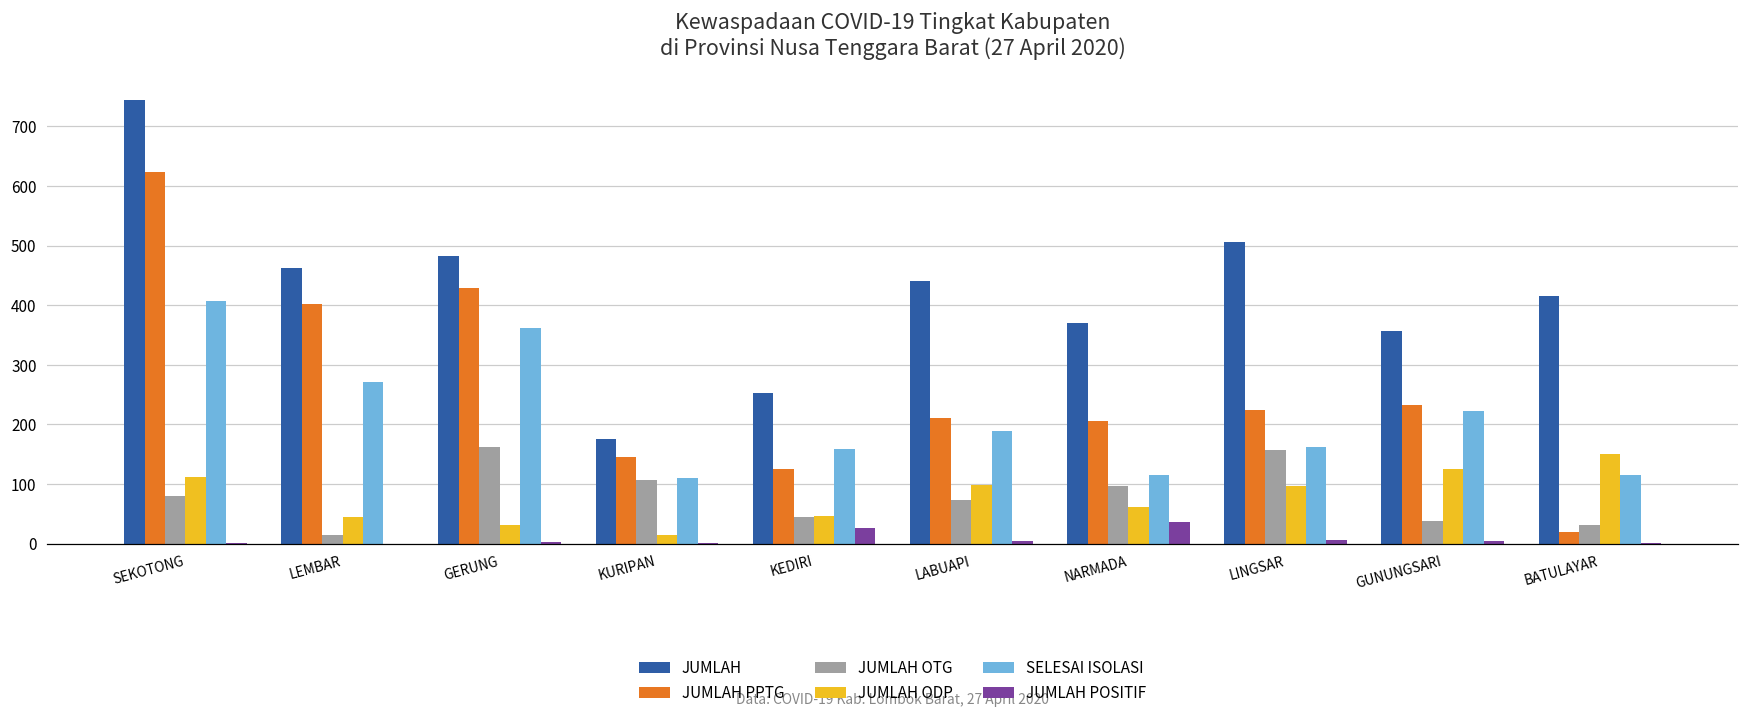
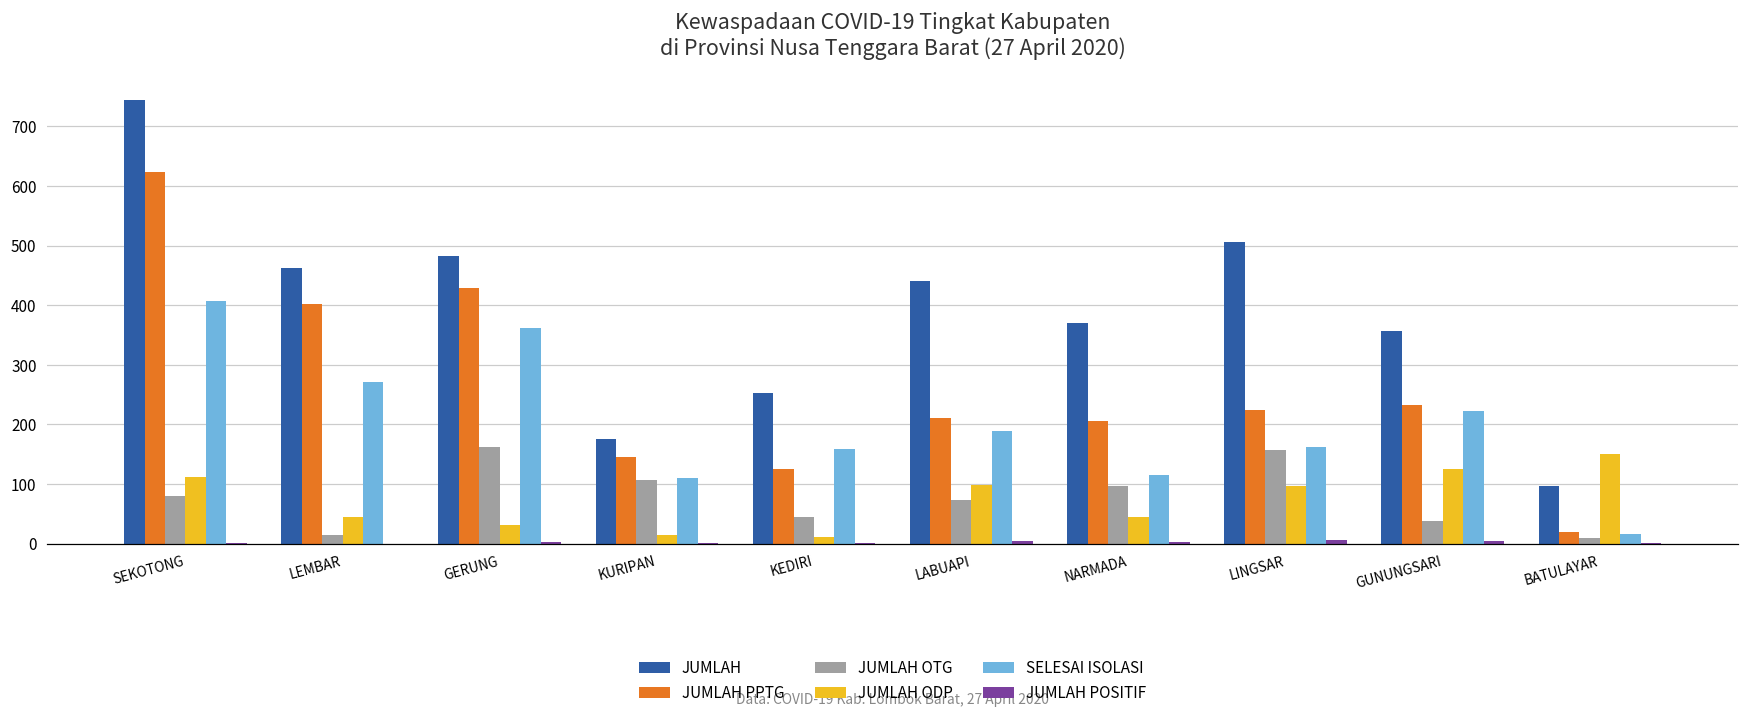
  {
    "JUMLAH": {
      "SEKOTONG": 740,
      "LEMBAR": 460,
      "GERUNG": 480,
      "KURIPAN": 180,
      "KEDIRI": 250,
      "LABUAPI": 440,
      "NARMADA": 370,
      "LINGSAR": 510,
      "GUNUNGSARI": 360,
-     "BATULAYAR": 420
+     "BATULAYAR": 100
    },
    "JUMLAH PPTG": {
      "SEKOTONG": 620,
      "LEMBAR": 400,
      "GERUNG": 430,
      "KURIPAN": 150,
      "KEDIRI": 130,
      "LABUAPI": 210,
      "NARMADA": 210,
      "LINGSAR": 230,
      "GUNUNGSARI": 230,
      "BATULAYAR": 20
    },
    "JUMLAH OTG": {
      "SEKOTONG": 80,
      "LEMBAR": 10,
      "GERUNG": 160,
      "KURIPAN": 110,
      "KEDIRI": 50,
      "LABUAPI": 70,
      "NARMADA": 100,
      "LINGSAR": 160,
      "GUNUNGSARI": 40,
-     "BATULAYAR": 30
+     "BATULAYAR": 10
    },
    "JUMLAH ODP": {
      "SEKOTONG": 110,
      "LEMBAR": 50,
      "GERUNG": 30,
      "KURIPAN": 10,
-     "KEDIRI": 50,
+     "KEDIRI": 10,
      "LABUAPI": 100,
-     "NARMADA": 60,
+     "NARMADA": 50,
      "LINGSAR": 100,
      "GUNUNGSARI": 130,
      "BATULAYAR": 150
    },
    "SELESAI ISOLASI": {
      "SEKOTONG": 410,
      "LEMBAR": 270,
      "GERUNG": 360,
      "KURIPAN": 110,
      "KEDIRI": 160,
      "LABUAPI": 190,
      "NARMADA": 120,
      "LINGSAR": 160,
      "GUNUNGSARI": 220,
-     "BATULAYAR": 120
+     "BATULAYAR": 20
    },
    "JUMLAH POSITIF": {
      "LEMBAR": 0,
-     "KEDIRI": 30,
-     "NARMADA": 40,
+     "KEDIRI": 0,
+     "NARMADA": 0,
      "LINGSAR": 10,
      "GUNUNGSARI": 10
    }
  }
